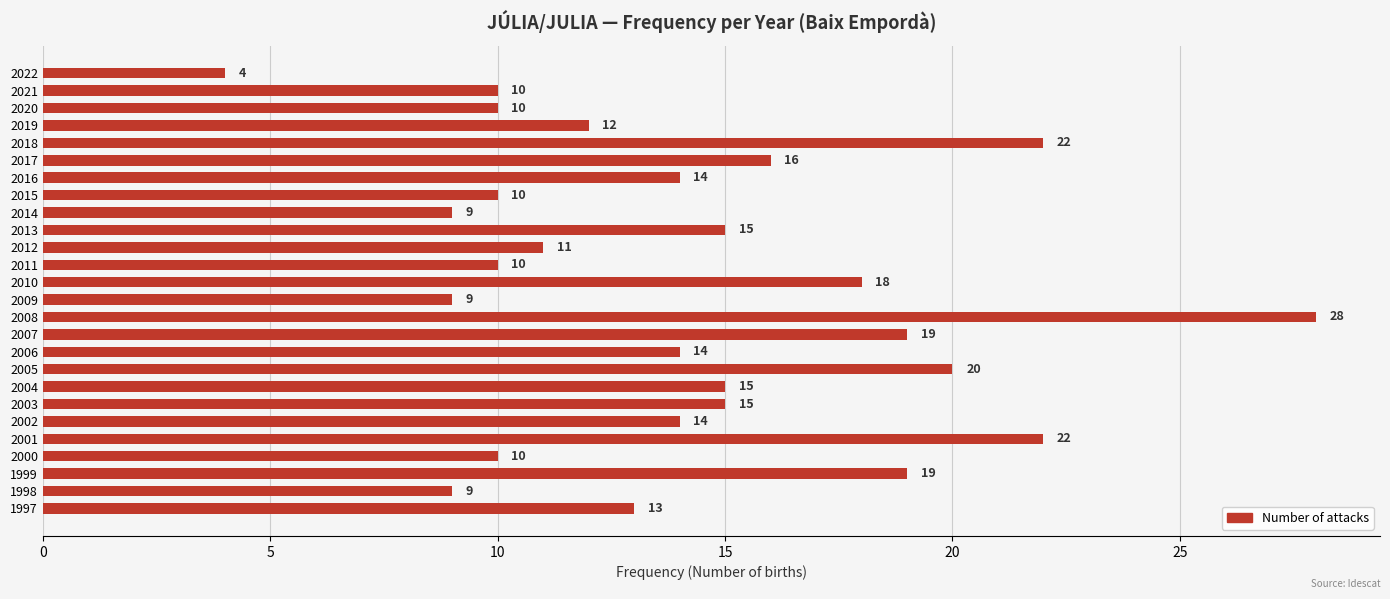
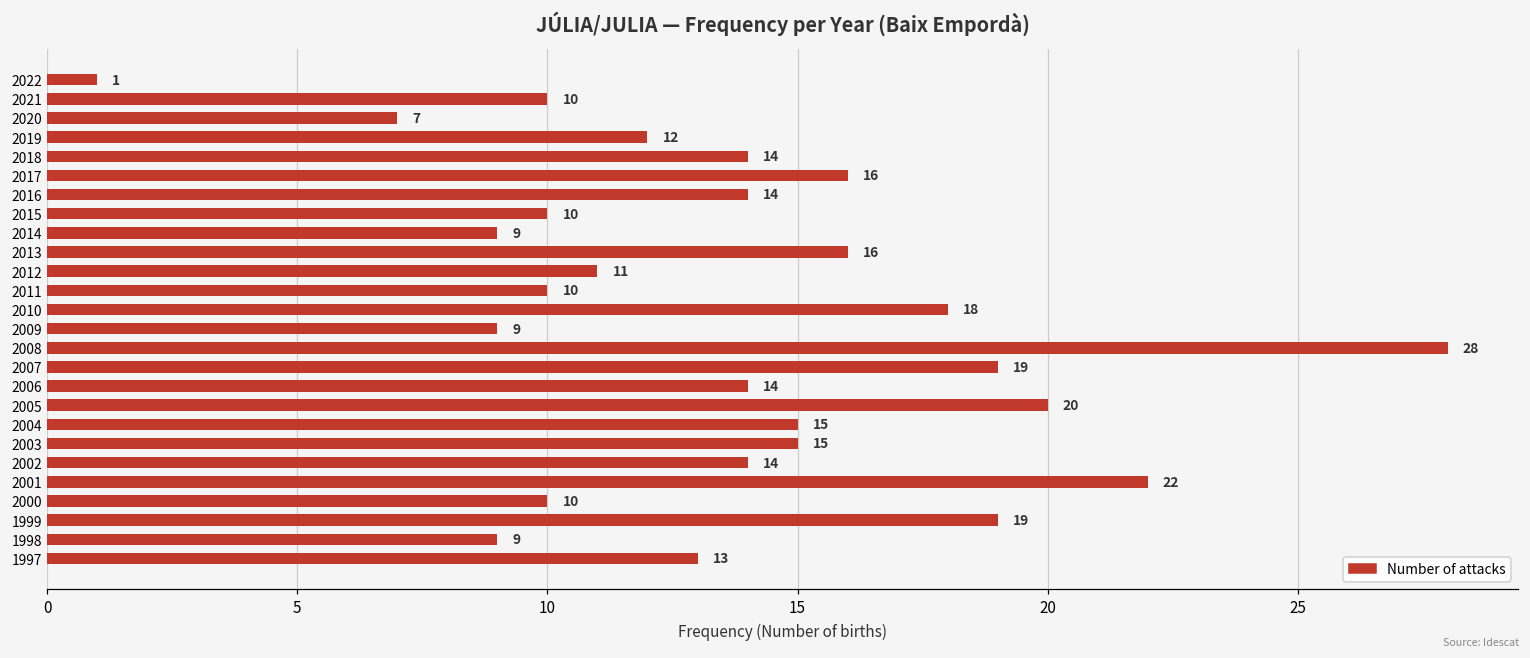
  {
-   "2022": 4,
+   "2022": 1,
    "2021": 10,
-   "2020": 10,
+   "2020": 7,
    "2019": 12,
-   "2018": 22,
+   "2018": 14,
    "2017": 16,
    "2016": 14,
    "2015": 10,
    "2014": 9,
-   "2013": 15,
+   "2013": 16,
    "2012": 11,
    "2011": 10,
    "2010": 18,
    "2009": 9,
    "2008": 28,
    "2007": 19,
    "2006": 14,
    "2005": 20,
    "2004": 15,
    "2003": 15,
    "2002": 14,
    "2001": 22,
    "2000": 10,
    "1999": 19,
    "1998": 9,
    "1997": 13
  }
